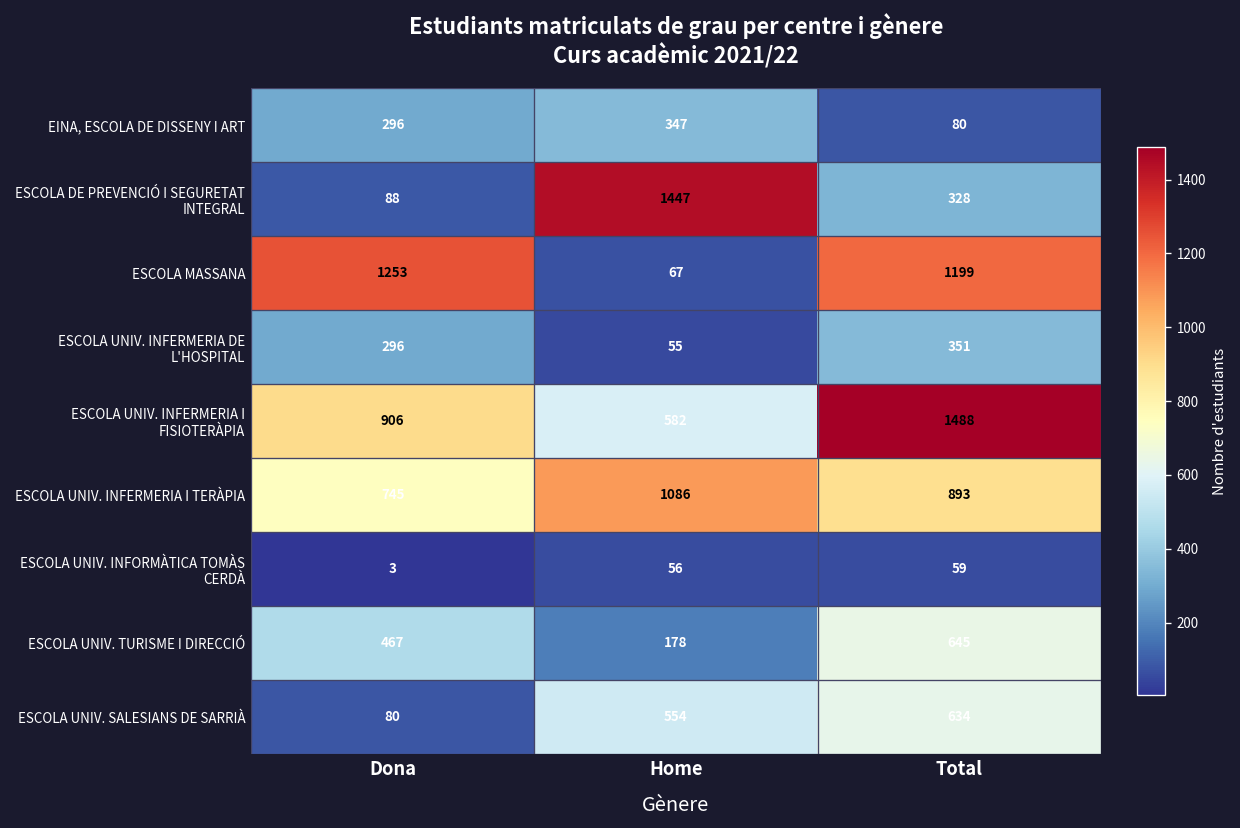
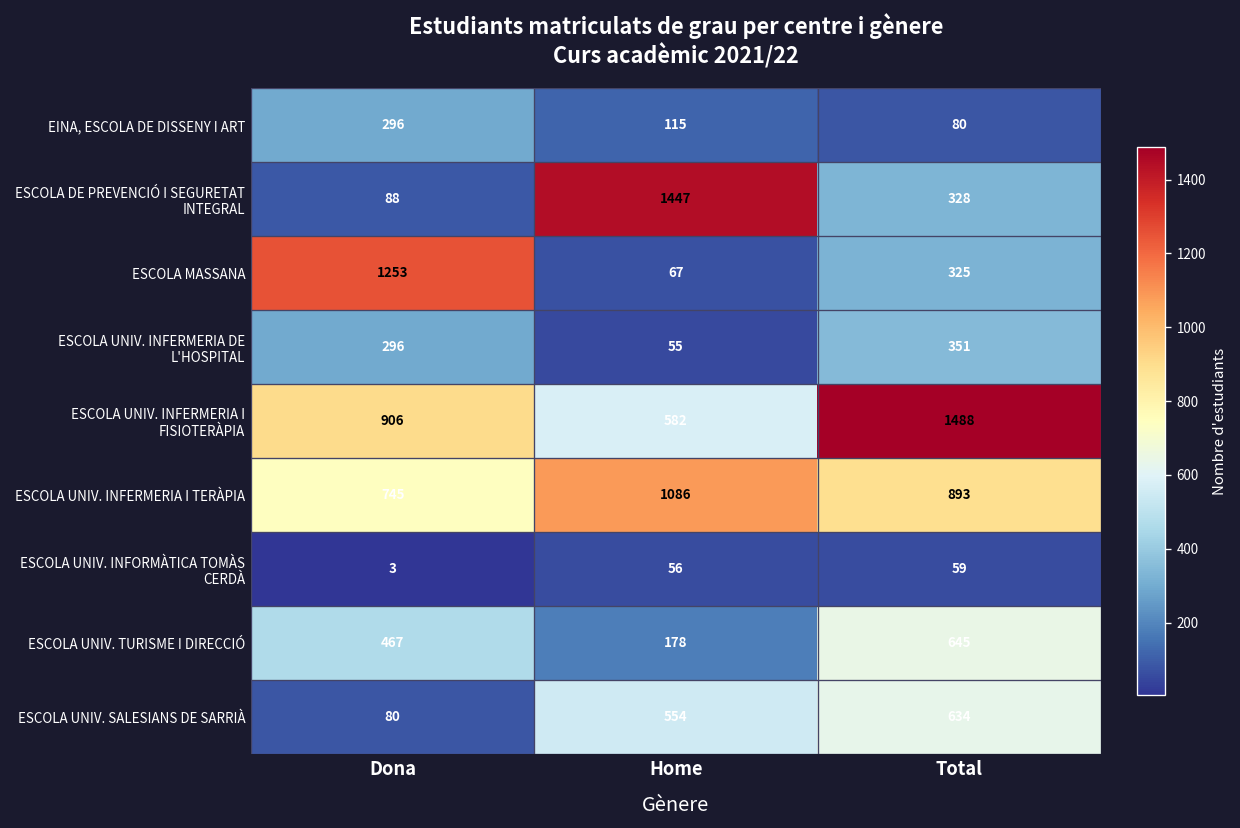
  {
    "EINA, ESCOLA DE DISSENY I ART": {
      "Dona": 296,
-     "Home": 347,
+     "Home": 115,
      "Total": 80
    },
    "ESCOLA DE PREVENCIÓ I SEGURETAT INTEGRAL": {
      "Dona": 88,
      "Home": 1447,
      "Total": 328
    },
    "ESCOLA MASSANA": {
      "Dona": 1253,
      "Home": 67,
-     "Total": 1199
+     "Total": 325
    },
    "ESCOLA UNIV. INFERMERIA DE L'HOSPITAL": {
      "Dona": 296,
      "Home": 55,
      "Total": 351
    },
    "ESCOLA UNIV. INFERMERIA I FISIOTERÀPIA": {
      "Dona": 906,
      "Total": 1488
    },
    "ESCOLA UNIV. INFERMERIA I TERÀPIA": {
      "Dona": 745,
      "Home": 1086,
      "Total": 893
    },
    "ESCOLA UNIV. INFORMÀTICA TOMÀS CERDÀ": {
      "Dona": 3,
      "Home": 56,
      "Total": 59
    },
    "ESCOLA UNIV. TURISME I DIRECCIÓ": {
      "Dona": 467,
      "Home": 178
    },
    "ESCOLA UNIV. SALESIANS DE SARRIÀ": {
      "Dona": 80,
      "Home": 554
    }
  }
